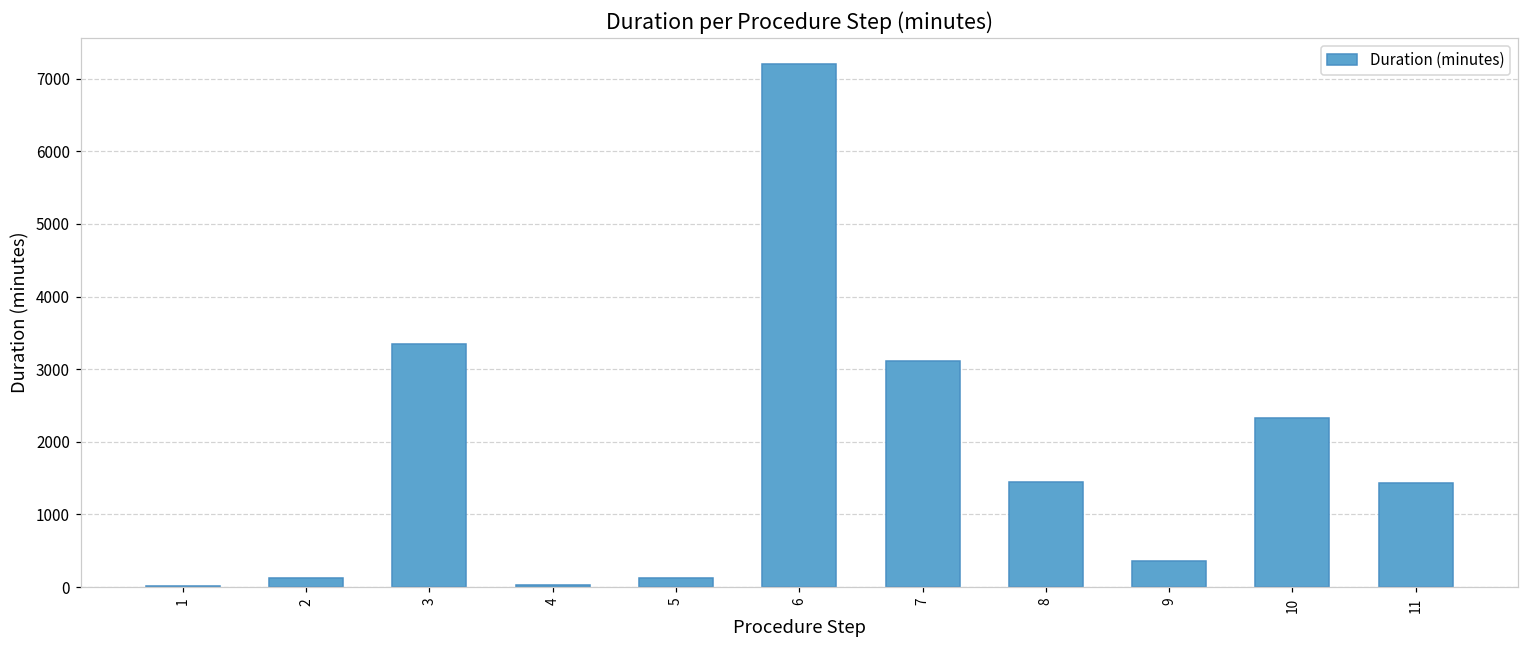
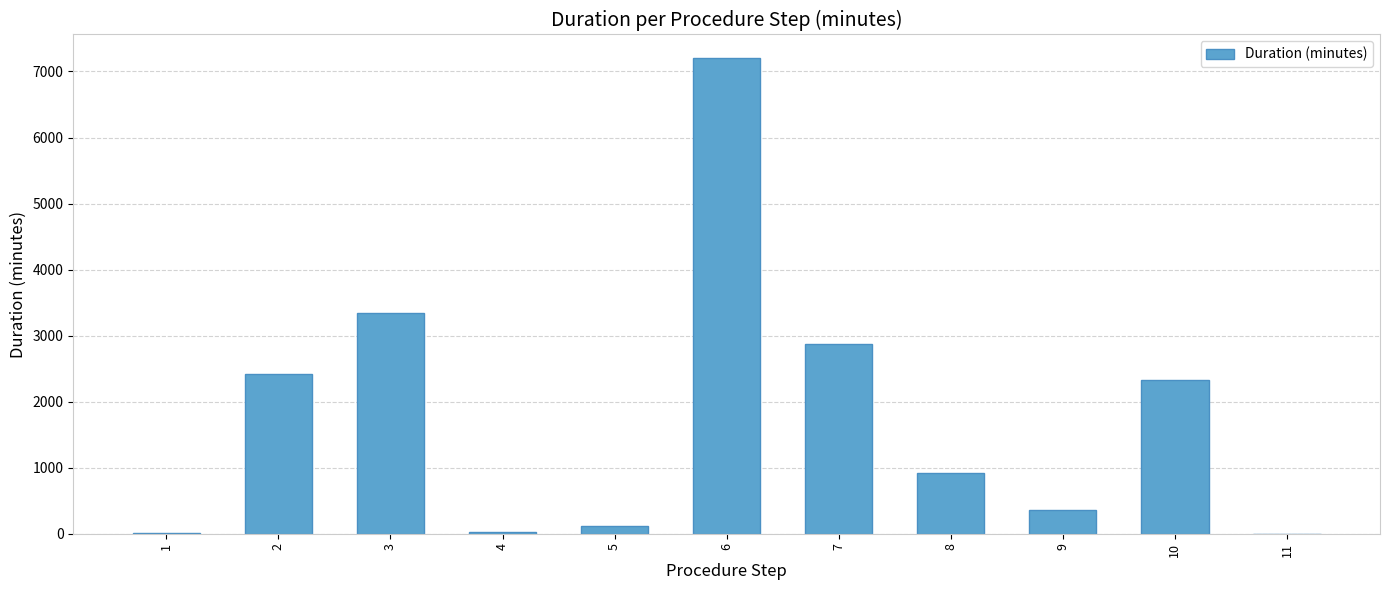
  {
-   "2": 100,
+   "2": 2400,
    "3": 3300,
    "5": 100,
    "6": 7200,
-   "7": 3100,
-   "8": 1400,
+   "7": 2900,
+   "8": 900,
    "9": 400,
    "10": 2300,
-   "11": 1400
+   "11": 0
  }
